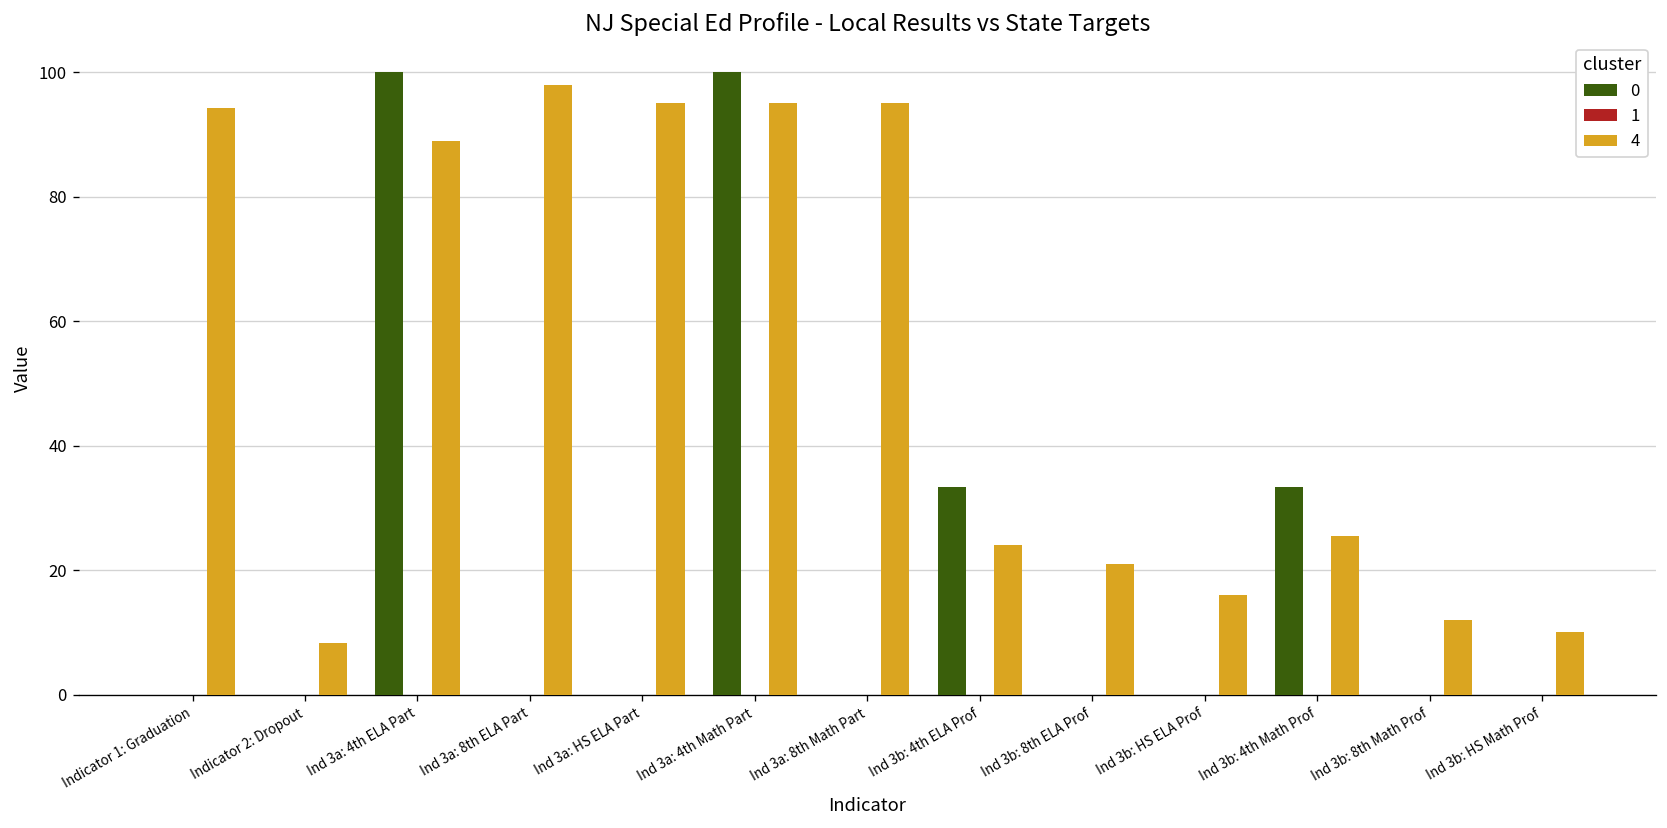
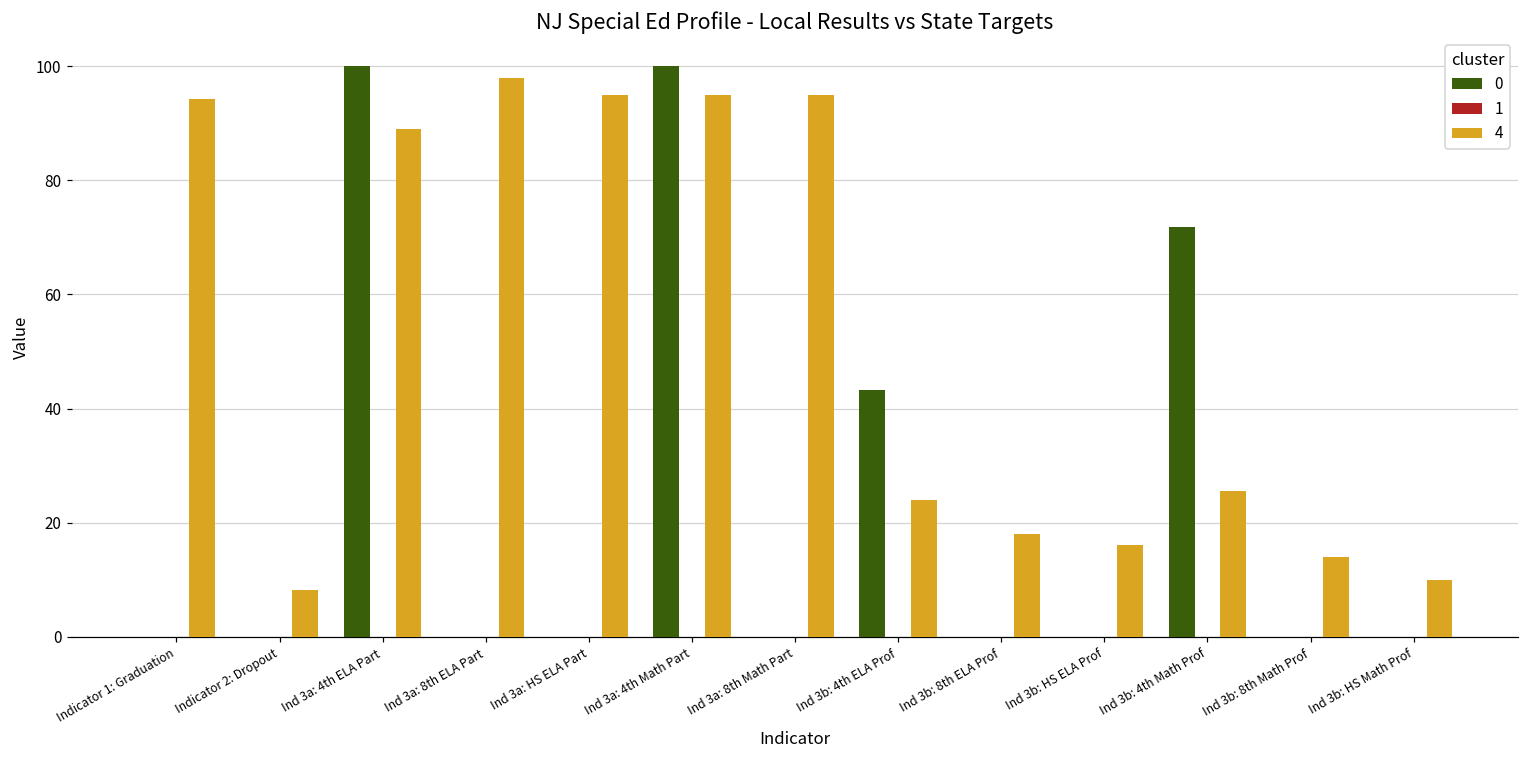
  {
    "0": {
      "Indicator 1: Graduation": 0,
      "Indicator 2: Dropout": 0,
      "Ind 3a: 4th ELA Part": 100,
      "Ind 3a: 8th ELA Part": 0,
      "Ind 3a: HS ELA Part": 0,
      "Ind 3a: 4th Math Part": 100,
      "Ind 3a: 8th Math Part": 0,
-     "Ind 3b: 4th ELA Prof": 33,
+     "Ind 3b: 4th ELA Prof": 43,
      "Ind 3b: 8th ELA Prof": 0,
      "Ind 3b: HS ELA Prof": 0,
-     "Ind 3b: 4th Math Prof": 33,
+     "Ind 3b: 4th Math Prof": 72,
      "Ind 3b: 8th Math Prof": 0,
      "Ind 3b: HS Math Prof": 0
    },
    "1": {
      "Indicator 1: Graduation": 0,
      "Indicator 2: Dropout": 0,
      "Ind 3a: 4th ELA Part": 0,
      "Ind 3a: 8th ELA Part": 0,
      "Ind 3a: HS ELA Part": 0,
      "Ind 3a: 4th Math Part": 0,
      "Ind 3a: 8th Math Part": 0,
      "Ind 3b: 4th ELA Prof": 0,
      "Ind 3b: 8th ELA Prof": 0,
      "Ind 3b: HS ELA Prof": 0,
      "Ind 3b: 4th Math Prof": 0,
      "Ind 3b: 8th Math Prof": 0,
      "Ind 3b: HS Math Prof": 0
    },
    "4": {
      "Indicator 1: Graduation": 94,
      "Indicator 2: Dropout": 8,
      "Ind 3a: 4th ELA Part": 89,
      "Ind 3a: 8th ELA Part": 98,
      "Ind 3a: HS ELA Part": 95,
      "Ind 3a: 4th Math Part": 95,
      "Ind 3a: 8th Math Part": 95,
      "Ind 3b: 4th ELA Prof": 24,
-     "Ind 3b: 8th ELA Prof": 21,
+     "Ind 3b: 8th ELA Prof": 18,
      "Ind 3b: HS ELA Prof": 16,
      "Ind 3b: 4th Math Prof": 26,
-     "Ind 3b: 8th Math Prof": 12,
+     "Ind 3b: 8th Math Prof": 14,
      "Ind 3b: HS Math Prof": 10
    }
  }
